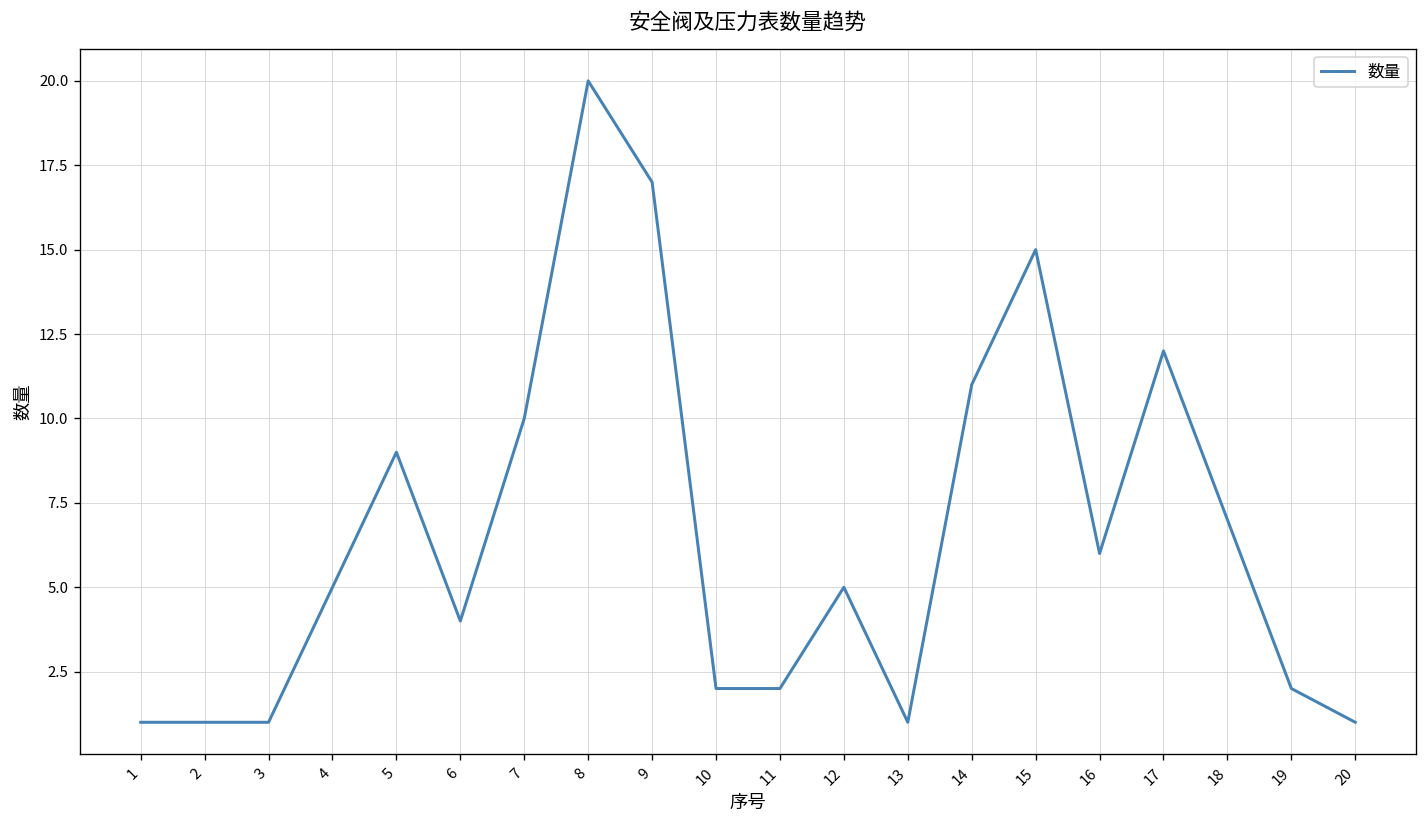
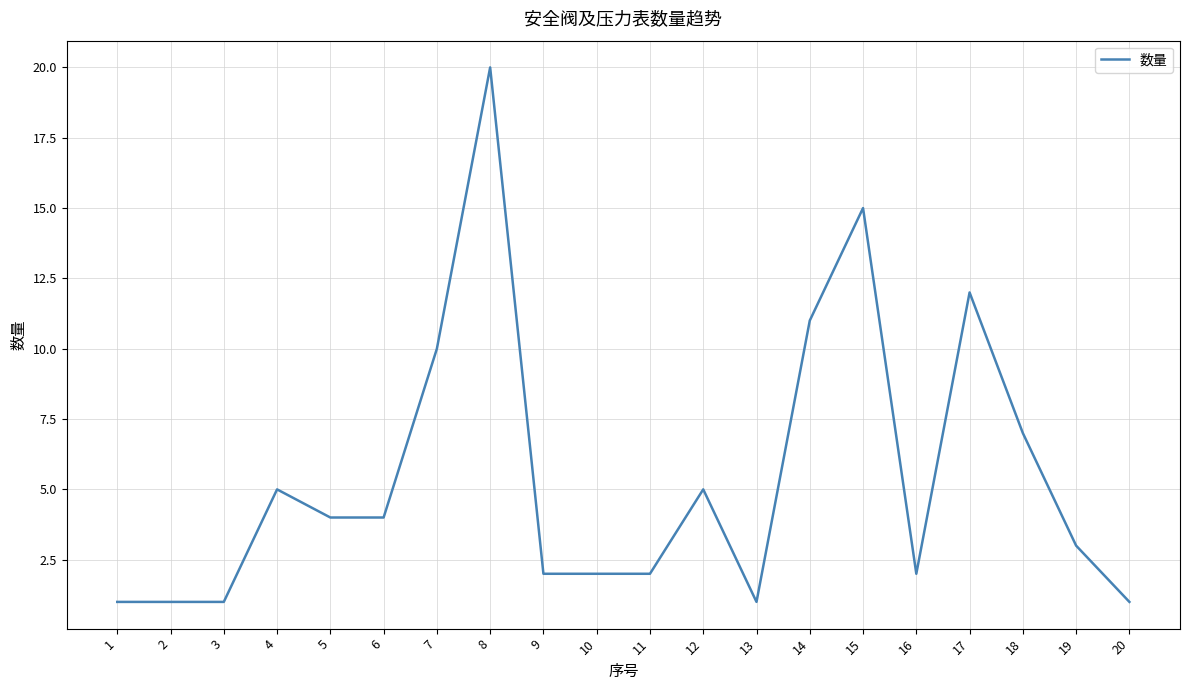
  {
    "1": 1,
    "2": 1,
    "3": 1,
    "4": 5,
-   "5": 9,
+   "5": 4,
    "6": 4,
    "7": 10,
    "8": 20,
-   "9": 17,
+   "9": 2,
    "10": 2,
    "11": 2,
    "12": 5,
    "13": 1,
    "14": 11,
    "15": 15,
-   "16": 6,
+   "16": 2,
    "17": 12,
    "18": 7,
-   "19": 2,
+   "19": 3,
    "20": 1
  }
